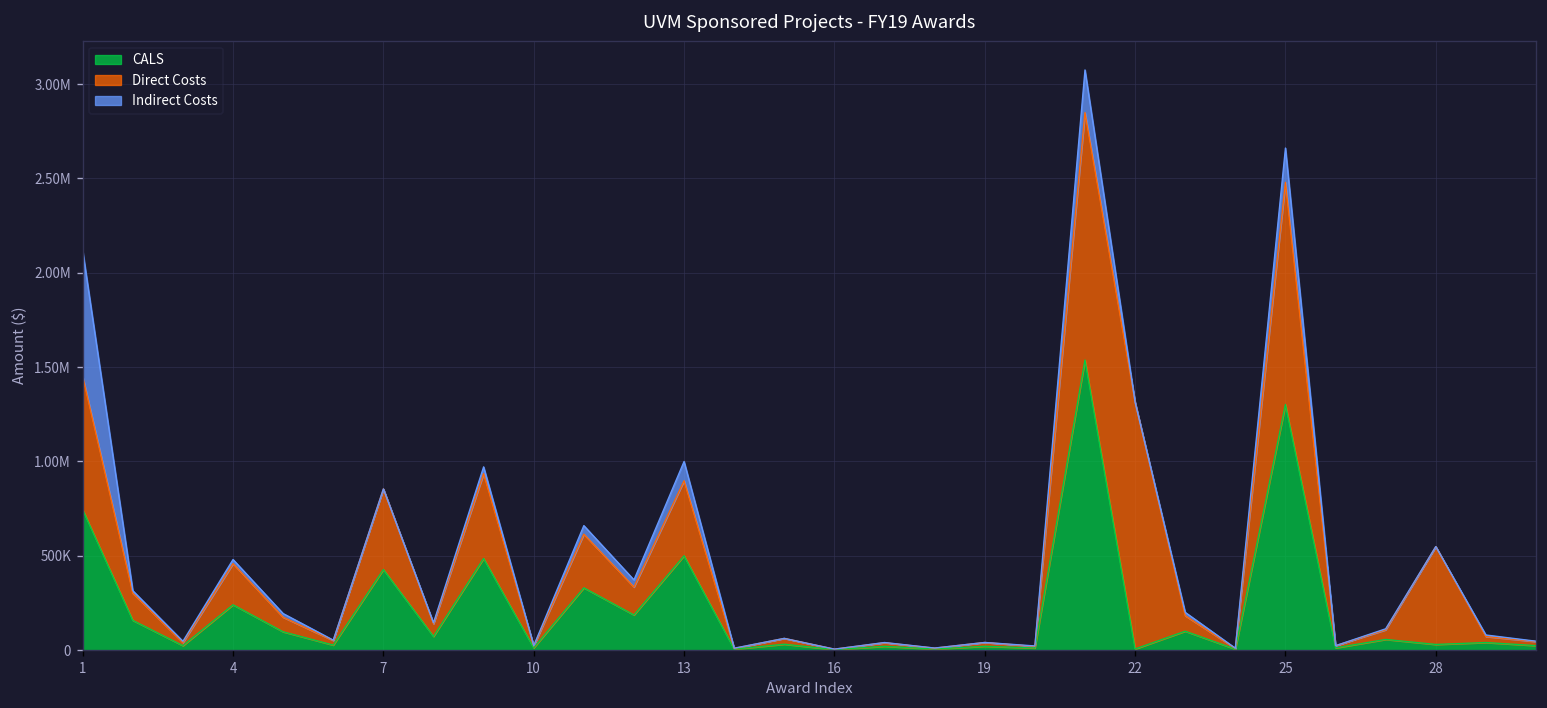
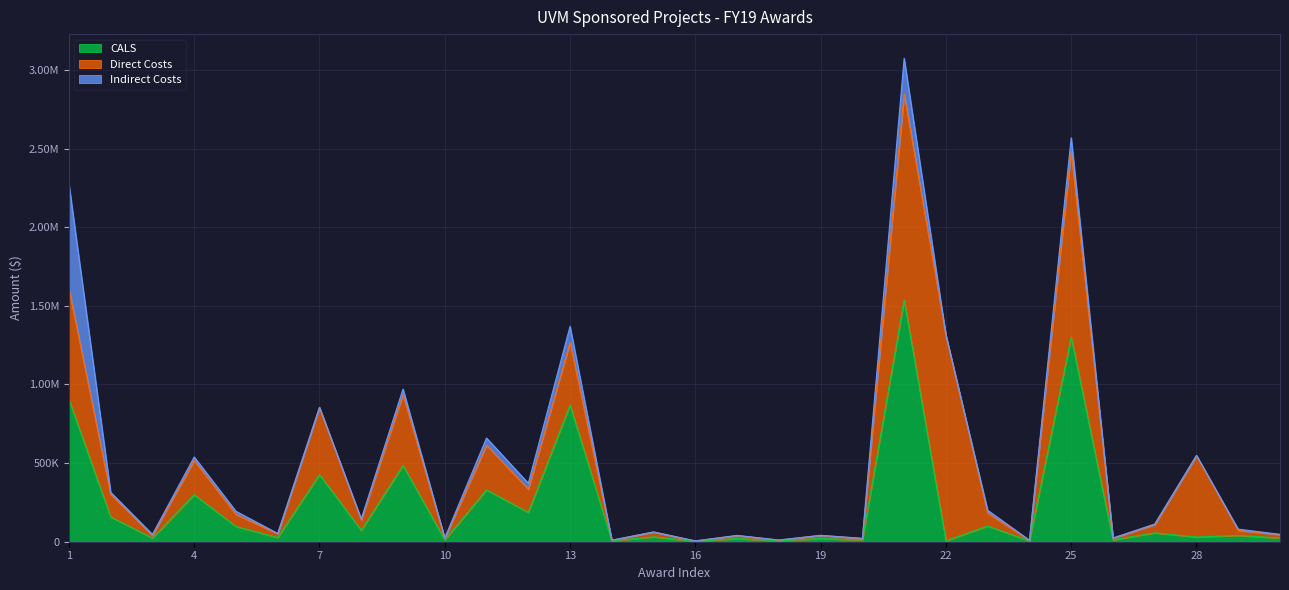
  {
    "CALS": {
-     "1": 740000,
-     "4": 240000,
+     "1": 900000,
+     "4": 300000,
      "7": 430000,
-     "13": 500000,
+     "13": 870000,
      "19": 20000,
      "22": 10000,
      "25": 1300000,
      "28": 30000
    },
    "Direct Costs": {
      "1": 710000,
      "4": 220000,
      "13": 400000,
      "25": 1180000
    },
    "Indirect Costs": {
      "1": 670000,
      "4": 20000,
      "13": 100000,
-     "25": 180000
+     "25": 90000
    }
  }
